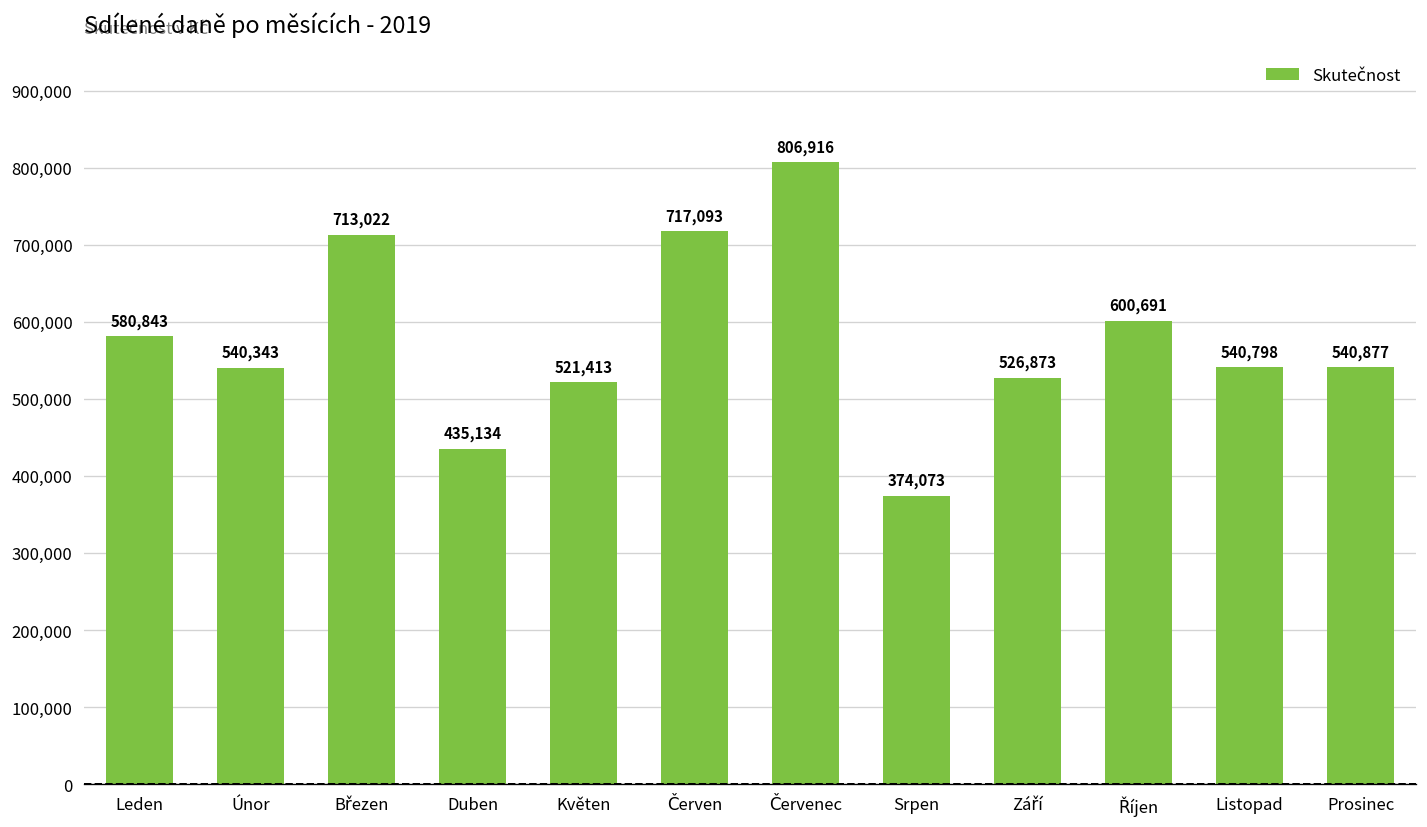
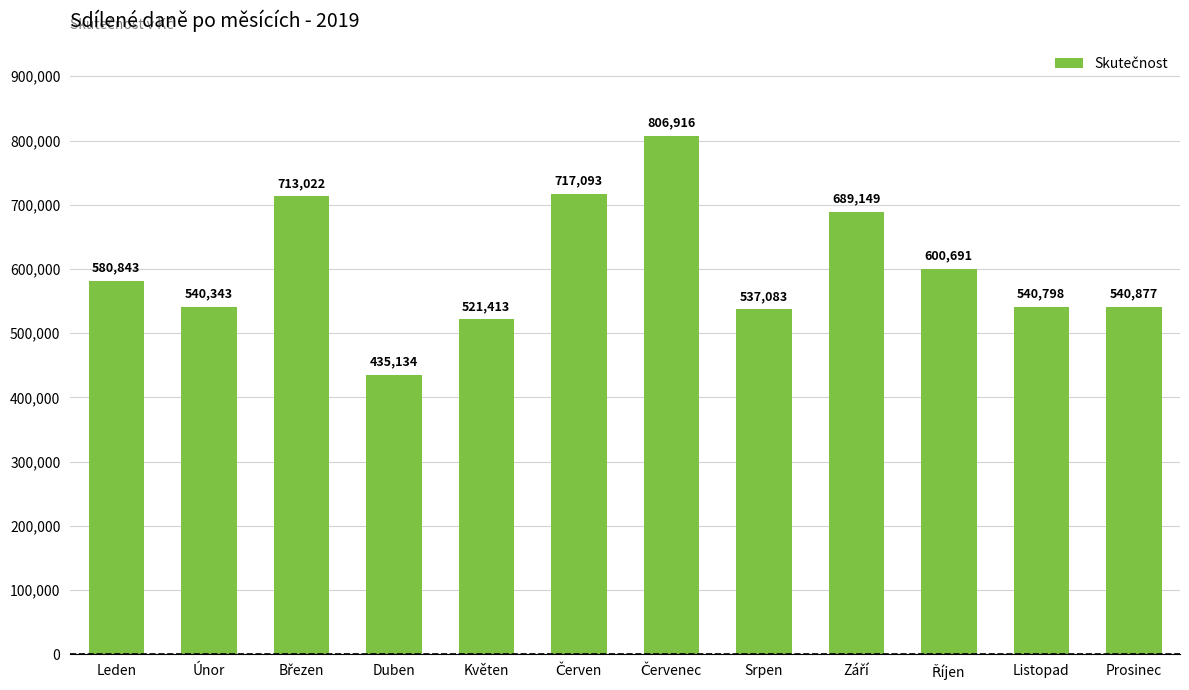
  {
    "Leden": "580,843",
    "Únor": "540,343",
    "Březen": "713,022",
    "Duben": "435,134",
    "Květen": "521,413",
    "Červen": "717,093",
    "Červenec": "806,916",
-   "Srpen": "374,073",
-   "Září": "526,873",
+   "Srpen": "537,083",
+   "Září": "689,149",
    "Říjen": "600,691",
    "Listopad": "540,798",
    "Prosinec": "540,877"
  }
